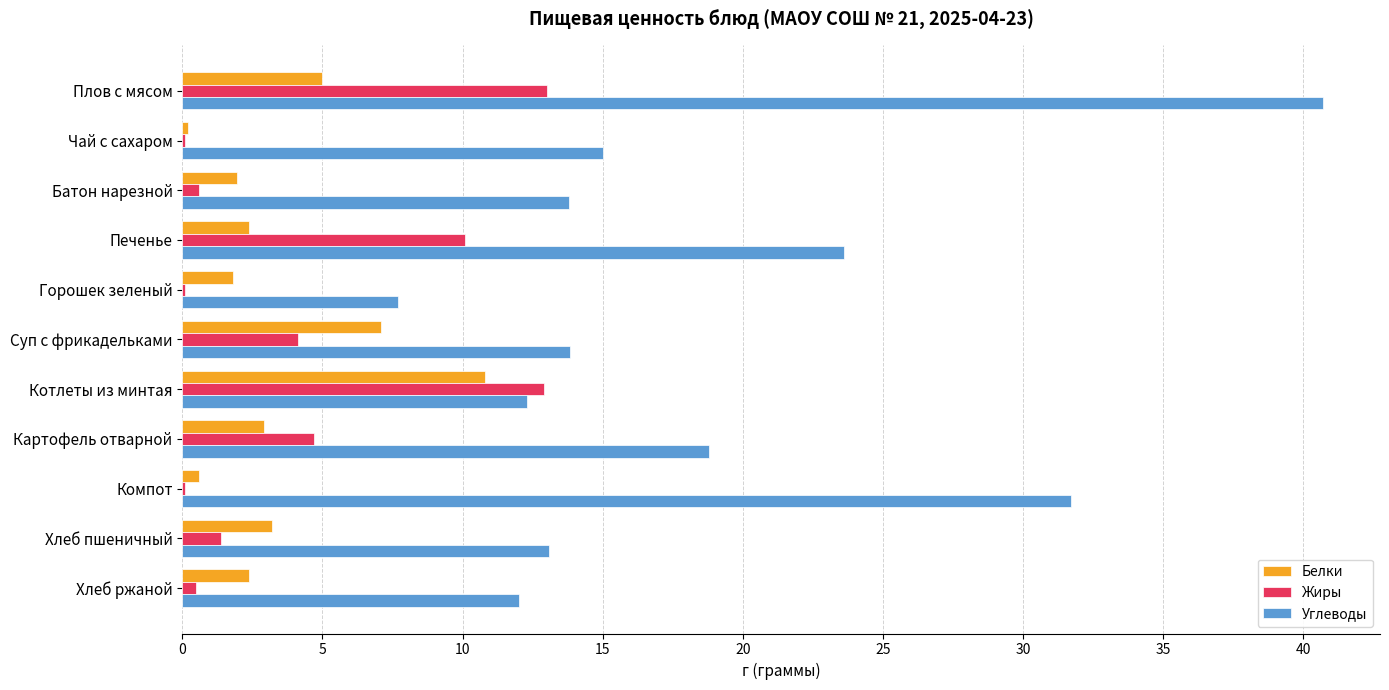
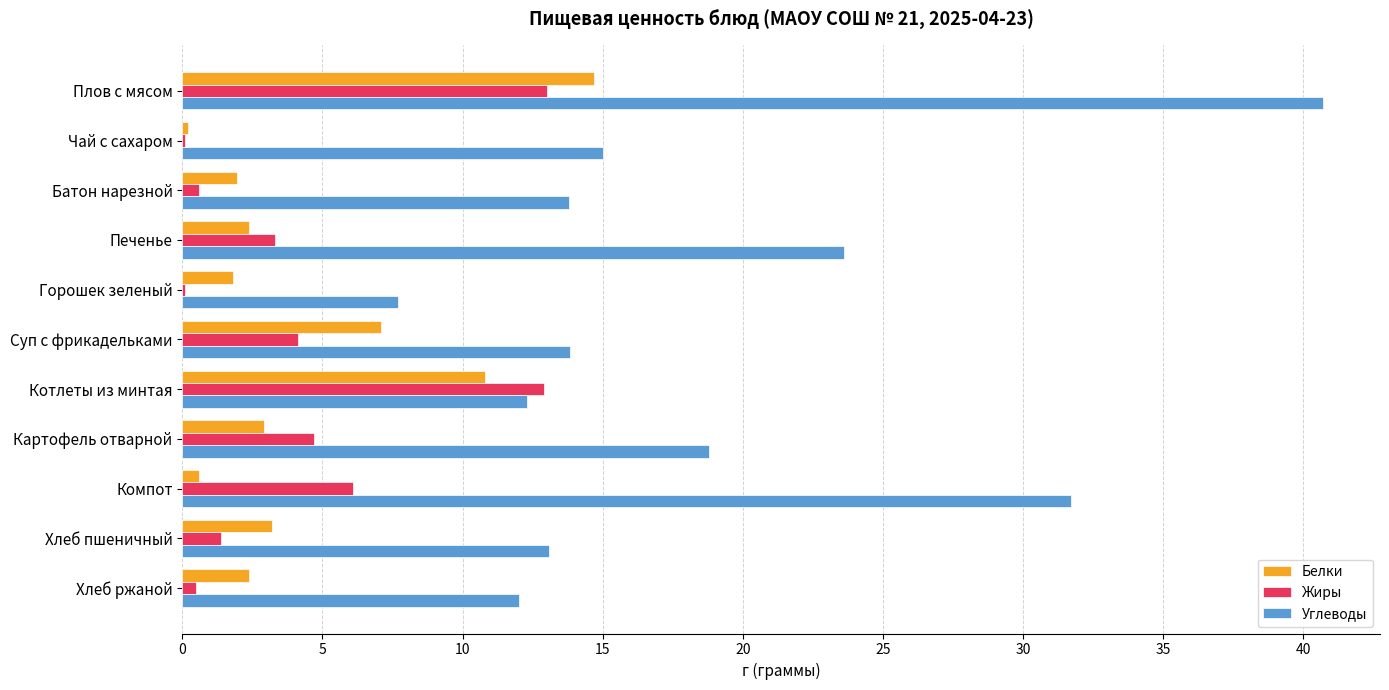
  {
    "Белки": {
-     "Плов с мясом": 5.0,
+     "Плов с мясом": 14.7,
      "Чай с сахаром": 0.2,
      "Батон нарезной": 2.0,
      "Печенье": 2.4,
      "Горошек зеленый": 1.8,
      "Суп с фрикадельками": 7.1,
      "Котлеты из минтая": 10.8,
      "Картофель отварной": 2.9,
      "Компот": 0.6,
      "Хлеб пшеничный": 3.2,
      "Хлеб ржаной": 2.4
    },
    "Жиры": {
      "Плов с мясом": 13.0,
      "Чай с сахаром": 0.1,
      "Батон нарезной": 0.6,
-     "Печенье": 10.1,
+     "Печенье": 3.3,
      "Горошек зеленый": 0.1,
      "Суп с фрикадельками": 4.1,
      "Котлеты из минтая": 12.9,
      "Картофель отварной": 4.7,
-     "Компот": 0.1,
+     "Компот": 6.1,
      "Хлеб пшеничный": 1.4,
      "Хлеб ржаной": 0.5
    },
    "Углеводы": {
      "Плов с мясом": 40.7,
      "Чай с сахаром": 15.0,
      "Батон нарезной": 13.8,
      "Печенье": 23.6,
      "Горошек зеленый": 7.7,
      "Суп с фрикадельками": 13.9,
      "Котлеты из минтая": 12.3,
      "Картофель отварной": 18.8,
      "Компот": 31.7,
      "Хлеб пшеничный": 13.1,
      "Хлеб ржаной": 12.0
    }
  }
